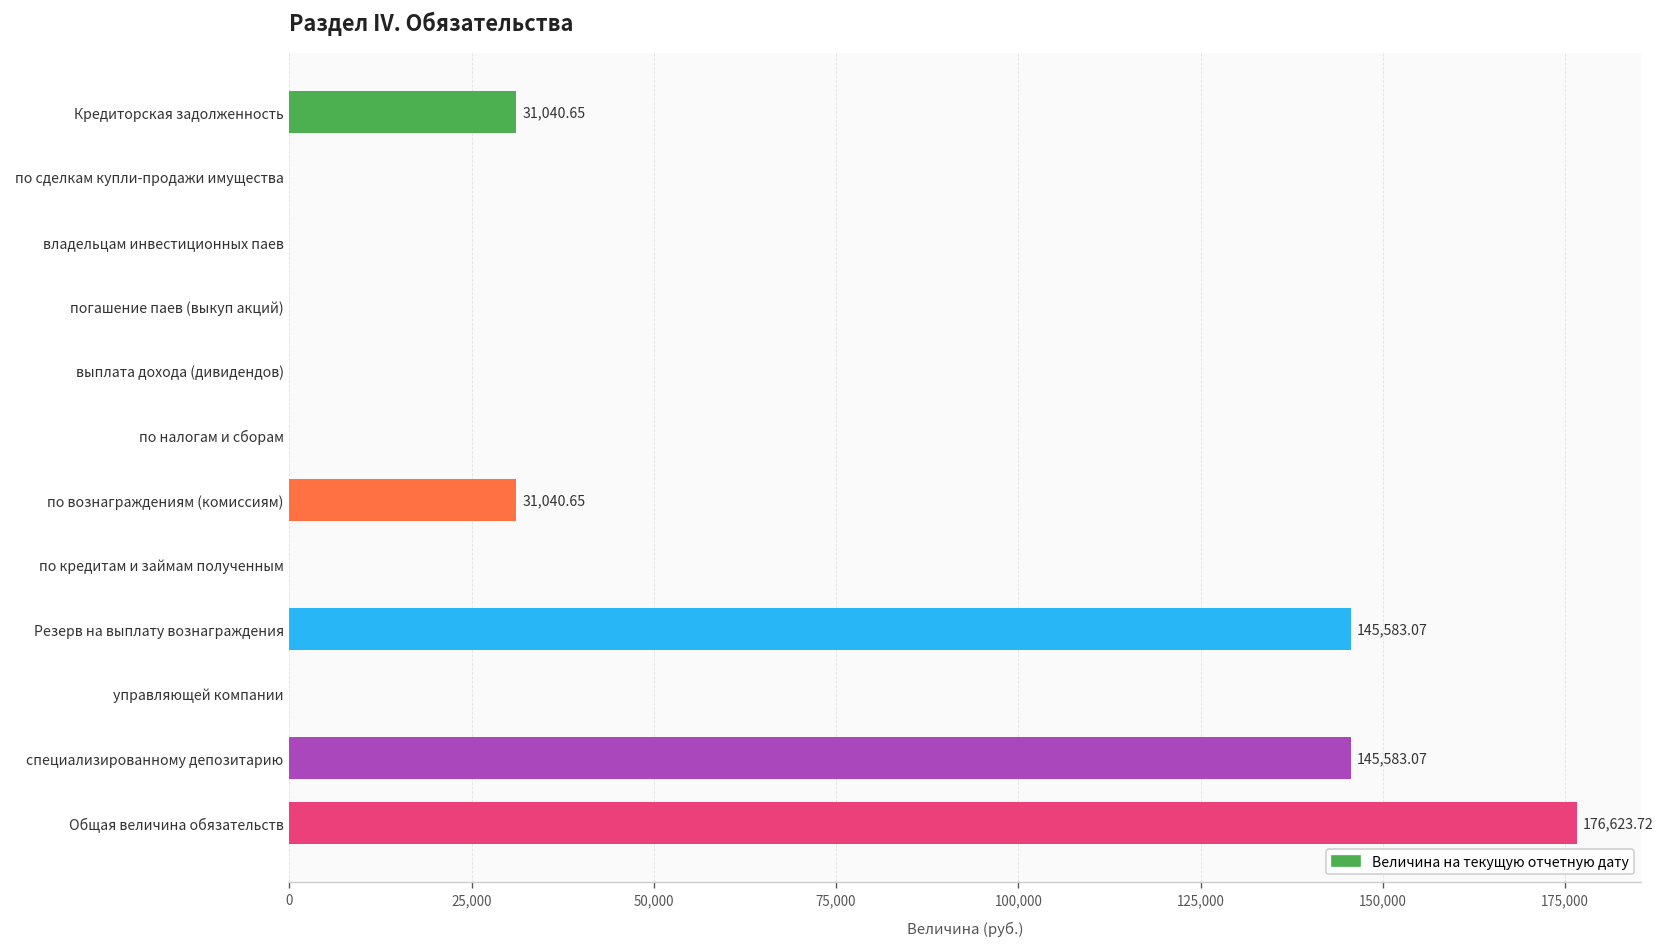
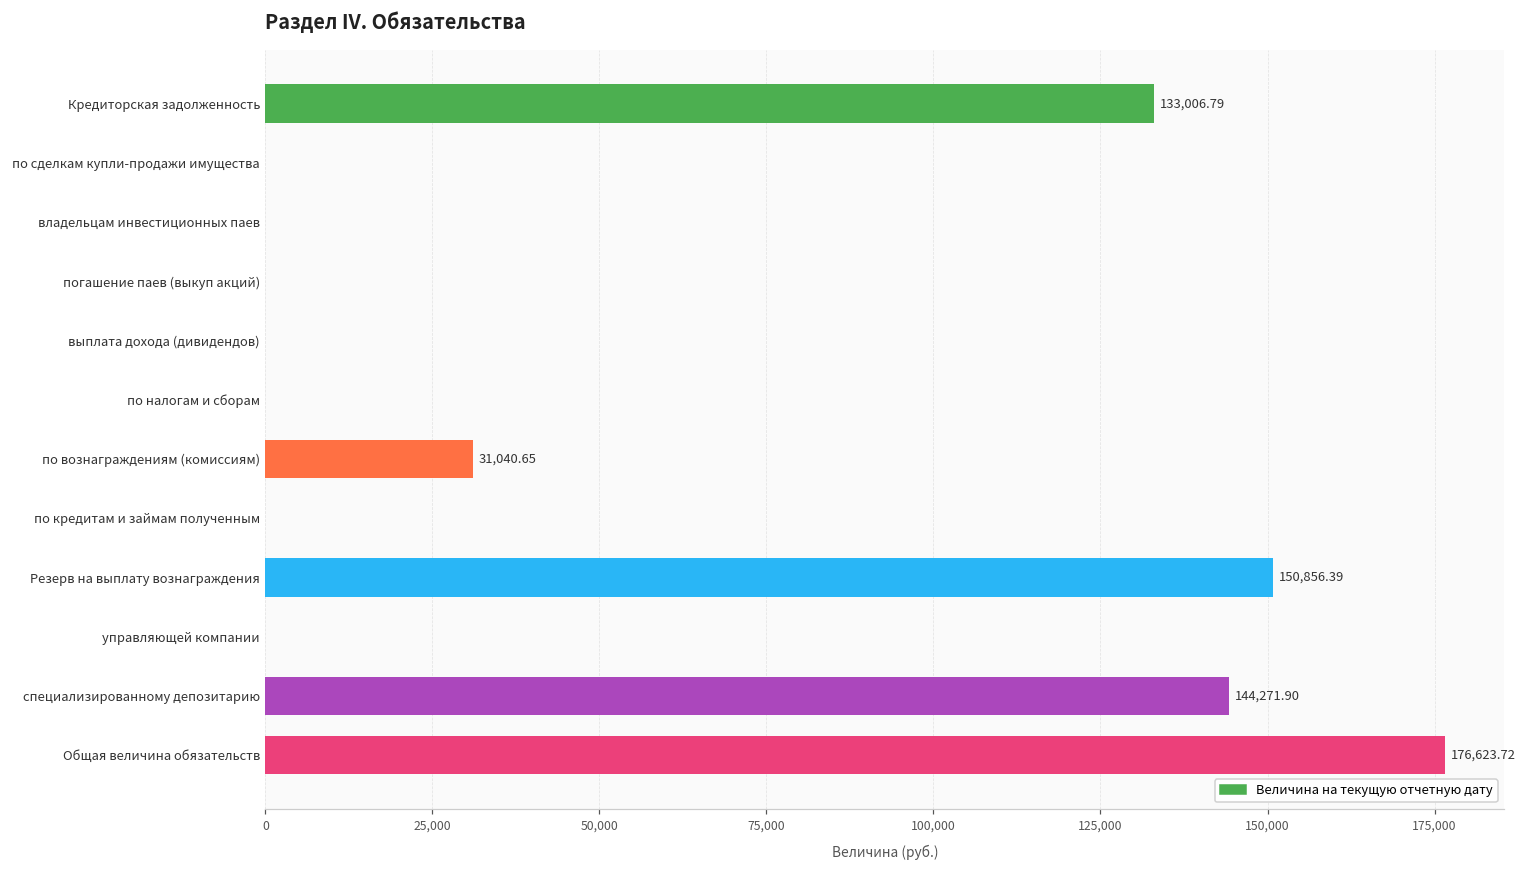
  {
-   "Кредиторская задолженность": "31,040.65",
+   "Кредиторская задолженность": "133,006.79",
    "по вознаграждениям (комиссиям)": "31,040.65",
-   "Резерв на выплату вознаграждения": "145,583.07",
-   "специализированному депозитарию": "145,583.07",
+   "Резерв на выплату вознаграждения": "150,856.39",
+   "специализированному депозитарию": "144,271.90",
    "Общая величина обязательств": "176,623.72"
  }
